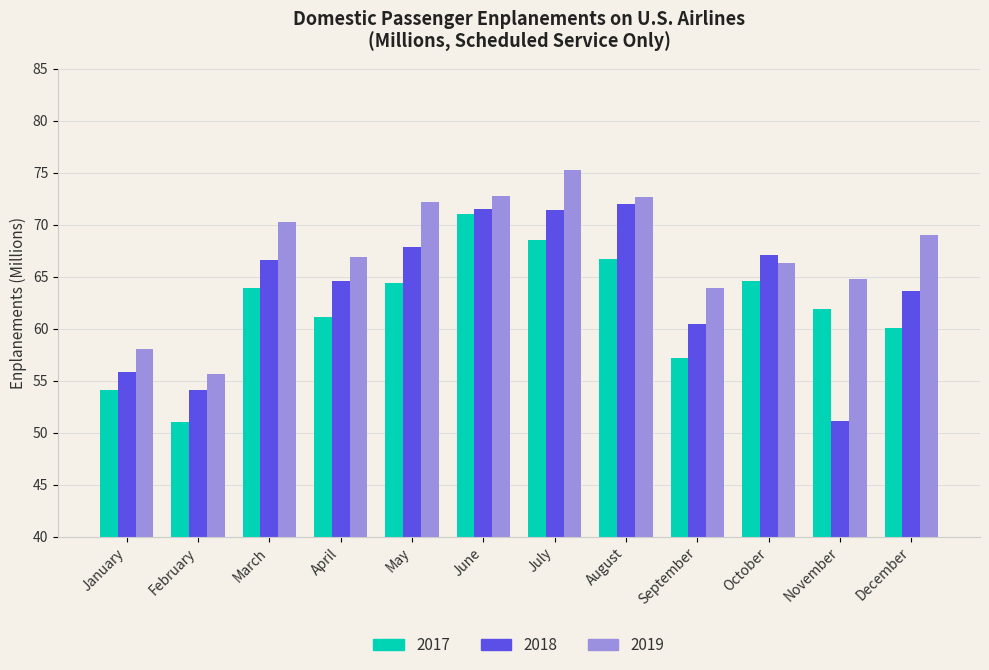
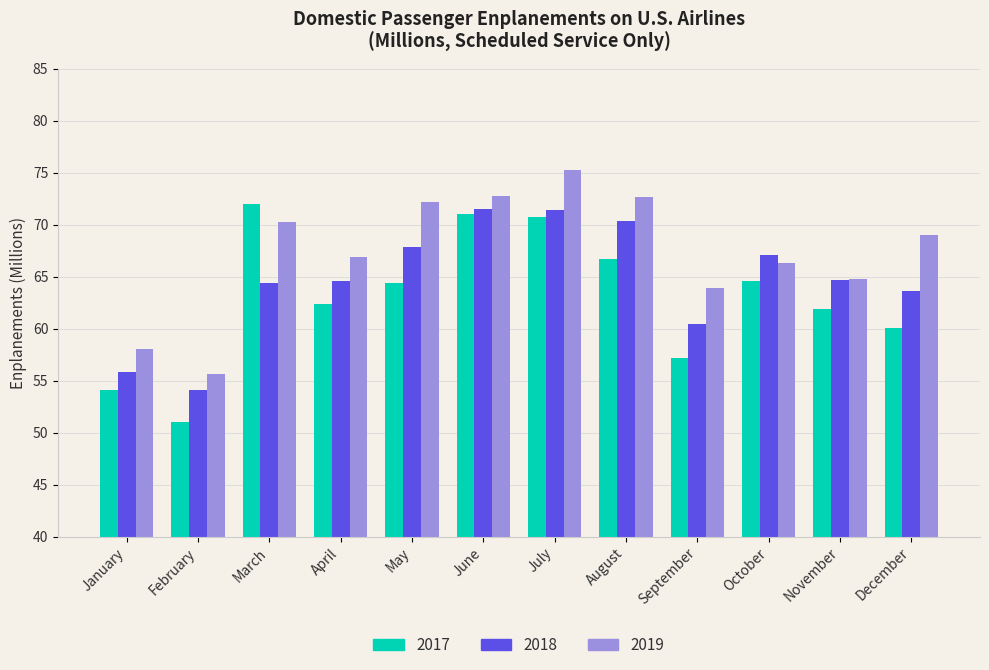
  {
    "2017": {
      "January": 54.1,
      "February": 51.1,
-     "March": 64.0,
-     "April": 61.1,
+     "March": 72.0,
+     "April": 62.4,
      "May": 64.4,
      "June": 71.0,
-     "July": 68.6,
+     "July": 70.8,
      "August": 66.7,
      "September": 57.2,
      "October": 64.6,
      "November": 61.9,
      "December": 60.0
    },
    "2018": {
      "January": 55.8,
      "February": 54.1,
-     "March": 66.6,
+     "March": 64.4,
      "April": 64.6,
      "May": 67.8,
      "June": 71.5,
      "July": 71.4,
-     "August": 72.1,
+     "August": 70.3,
      "September": 60.5,
      "October": 67.1,
-     "November": 51.1,
+     "November": 64.7,
      "December": 63.7
    },
    "2019": {
      "January": 58.0,
      "February": 55.7,
      "March": 70.2,
      "April": 66.9,
      "May": 72.2,
      "June": 72.8,
      "July": 75.3,
      "August": 72.7,
      "September": 64.0,
      "October": 66.4,
      "November": 64.8,
      "December": 69.1
    }
  }
